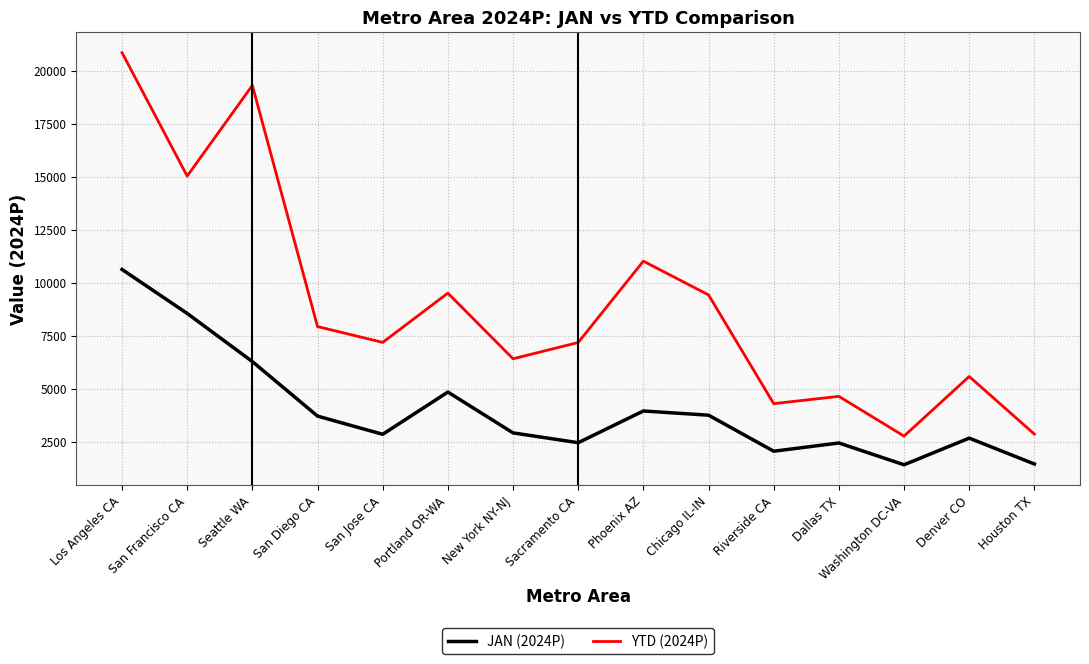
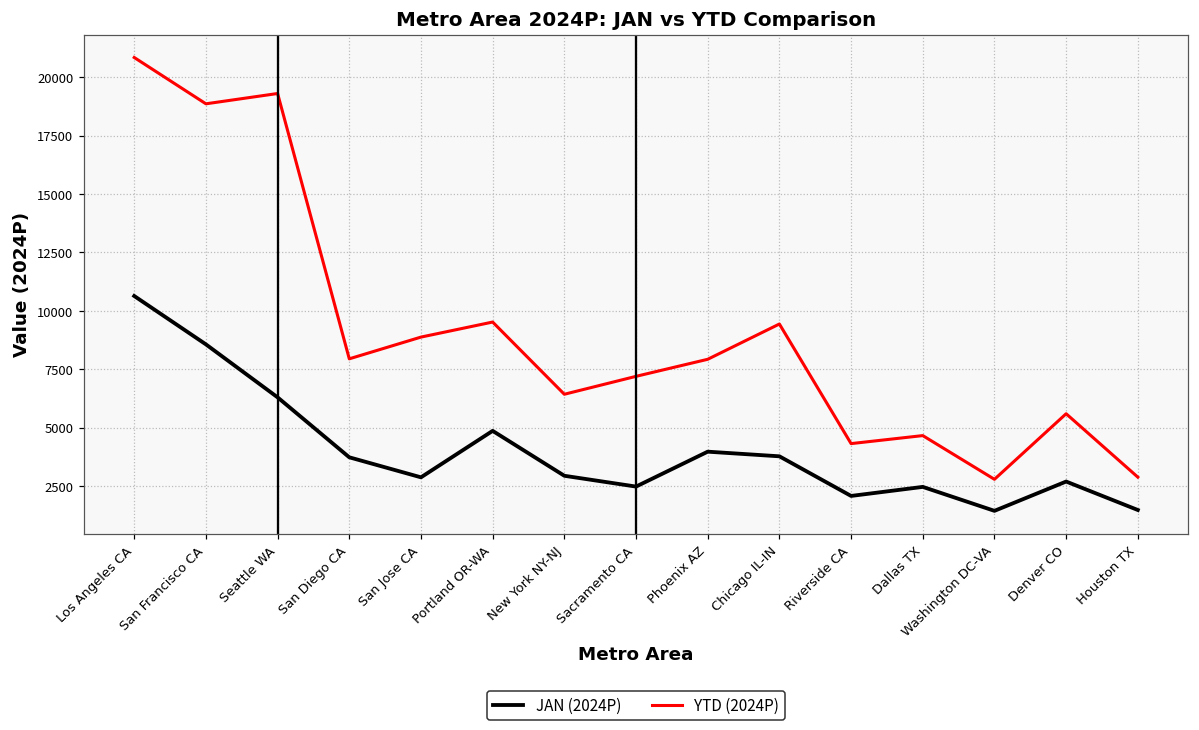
  {
    "JAN (2024P)": {
      "Los Angeles CA": 10600,
      "San Francisco CA": 8600,
      "Seattle WA": 6300,
      "San Diego CA": 3700,
      "San Jose CA": 2900,
      "Portland OR-WA": 4900,
      "New York NY-NJ": 2900,
      "Sacramento CA": 2500,
      "Phoenix AZ": 4000,
      "Chicago IL-IN": 3800,
      "Riverside CA": 2100,
      "Dallas TX": 2500,
      "Washington DC-VA": 1400,
      "Denver CO": 2700,
      "Houston TX": 1500
    },
    "YTD (2024P)": {
      "Los Angeles CA": 20800,
-     "San Francisco CA": 15000,
+     "San Francisco CA": 18900,
      "Seattle WA": 19300,
      "San Diego CA": 7900,
-     "San Jose CA": 7200,
+     "San Jose CA": 8900,
      "Portland OR-WA": 9500,
      "New York NY-NJ": 6400,
      "Sacramento CA": 7200,
-     "Phoenix AZ": 11000,
+     "Phoenix AZ": 7900,
      "Chicago IL-IN": 9400,
      "Riverside CA": 4300,
      "Dallas TX": 4700,
      "Washington DC-VA": 2800,
      "Denver CO": 5600,
      "Houston TX": 2900
    }
  }
